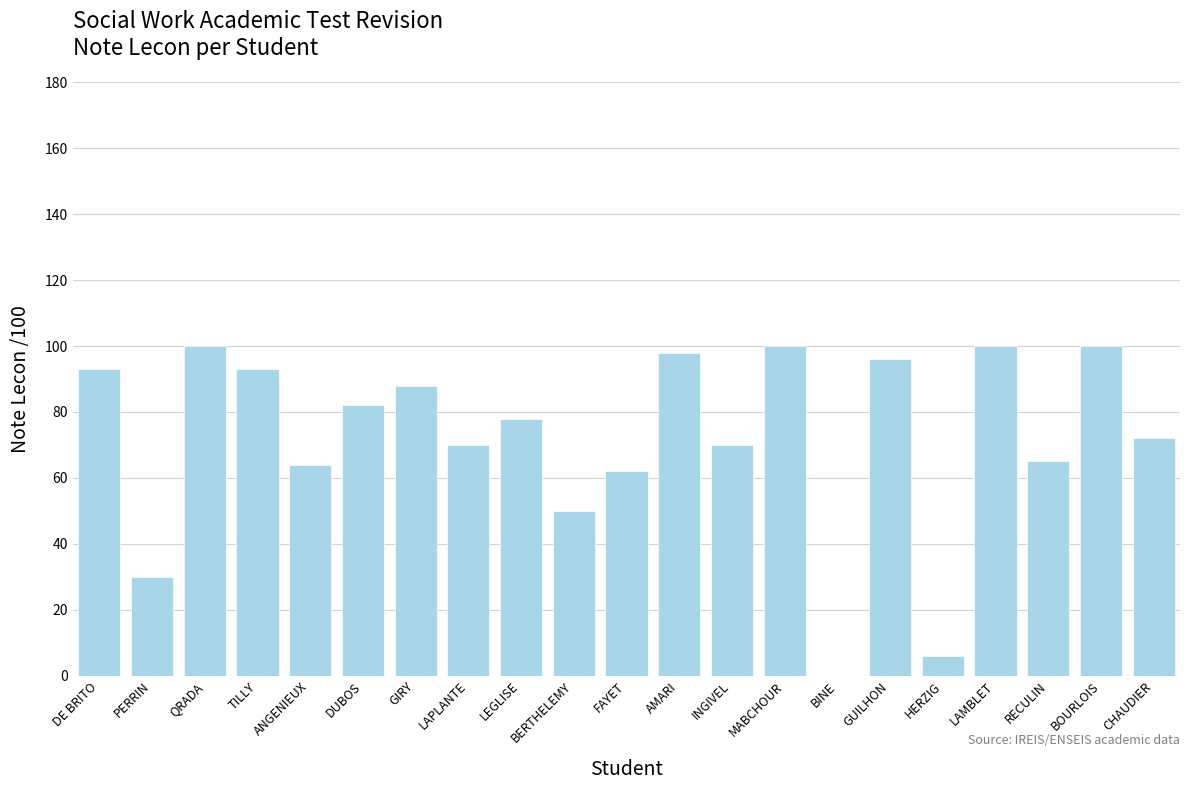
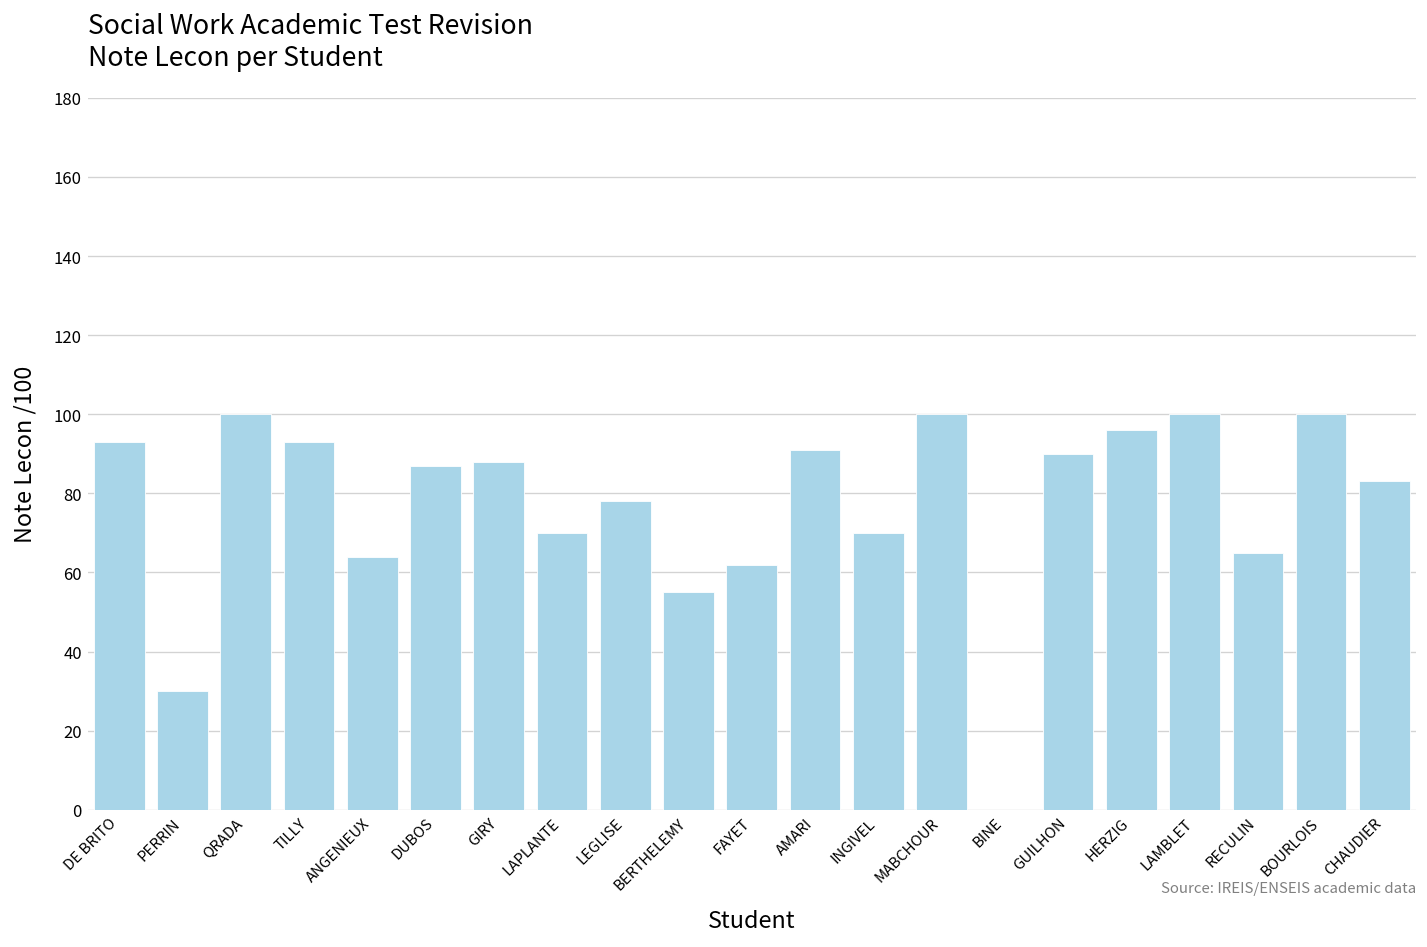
  {
    "DE BRITO": 93,
    "PERRIN": 30,
    "QRADA": 100,
    "TILLY": 93,
    "ANGENIEUX": 64,
-   "DUBOS": 82,
+   "DUBOS": 87,
    "GIRY": 88,
    "LAPLANTE": 70,
    "LEGLISE": 78,
-   "BERTHELEMY": 50,
+   "BERTHELEMY": 55,
    "FAYET": 62,
-   "AMARI": 98,
+   "AMARI": 91,
    "INGIVEL": 70,
    "MABCHOUR": 100,
    "BINE": 0,
-   "GUILHON": 96,
-   "HERZIG": 6,
+   "GUILHON": 90,
+   "HERZIG": 96,
    "LAMBLET": 100,
    "RECULIN": 65,
    "BOURLOIS": 100,
-   "CHAUDIER": 72
+   "CHAUDIER": 83
  }
